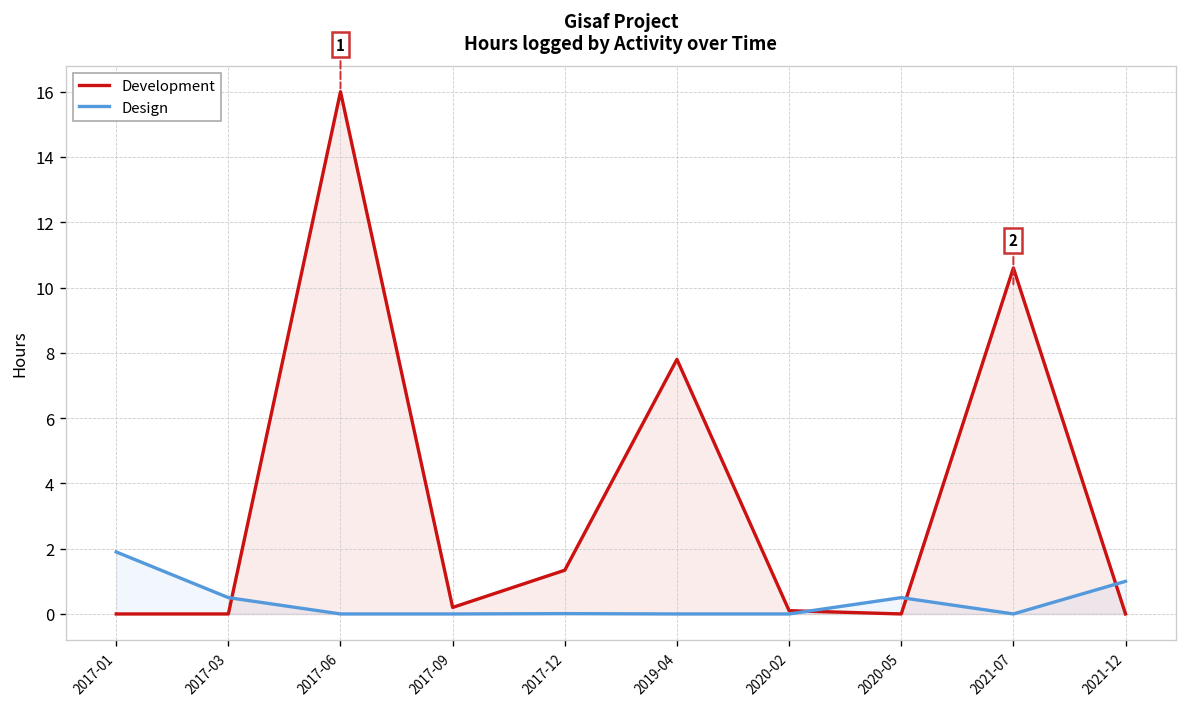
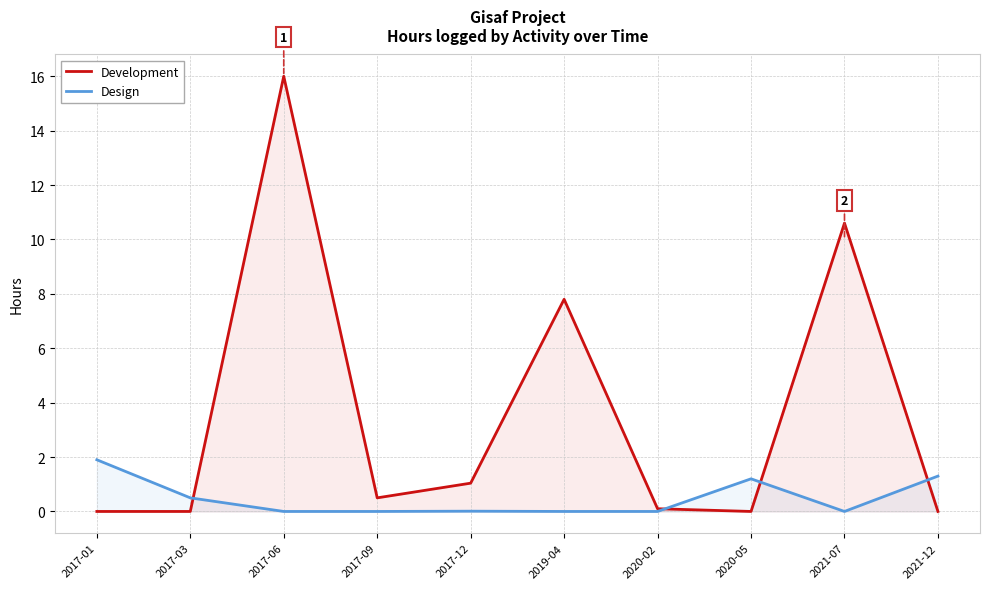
  {
    "Development": {
      "2017-01": 0.0,
      "2017-03": 0.0,
-     "2017-09": 0.2,
-     "2017-12": 1.3,
+     "2017-09": 0.5,
+     "2017-12": 1.0,
      "2019-04": 7.8,
      "2020-02": 0.1,
      "2020-05": 0.0,
      "2021-12": 0.0
    },
    "Design": {
      "2017-01": 1.9,
      "2017-03": 0.5,
      "2017-06": 0.0,
      "2017-09": 0.0,
      "2017-12": 0.0,
      "2019-04": 0.0,
      "2020-02": 0.0,
-     "2020-05": 0.5,
+     "2020-05": 1.2,
      "2021-07": 0.0,
-     "2021-12": 1.0
+     "2021-12": 1.3
    }
  }
